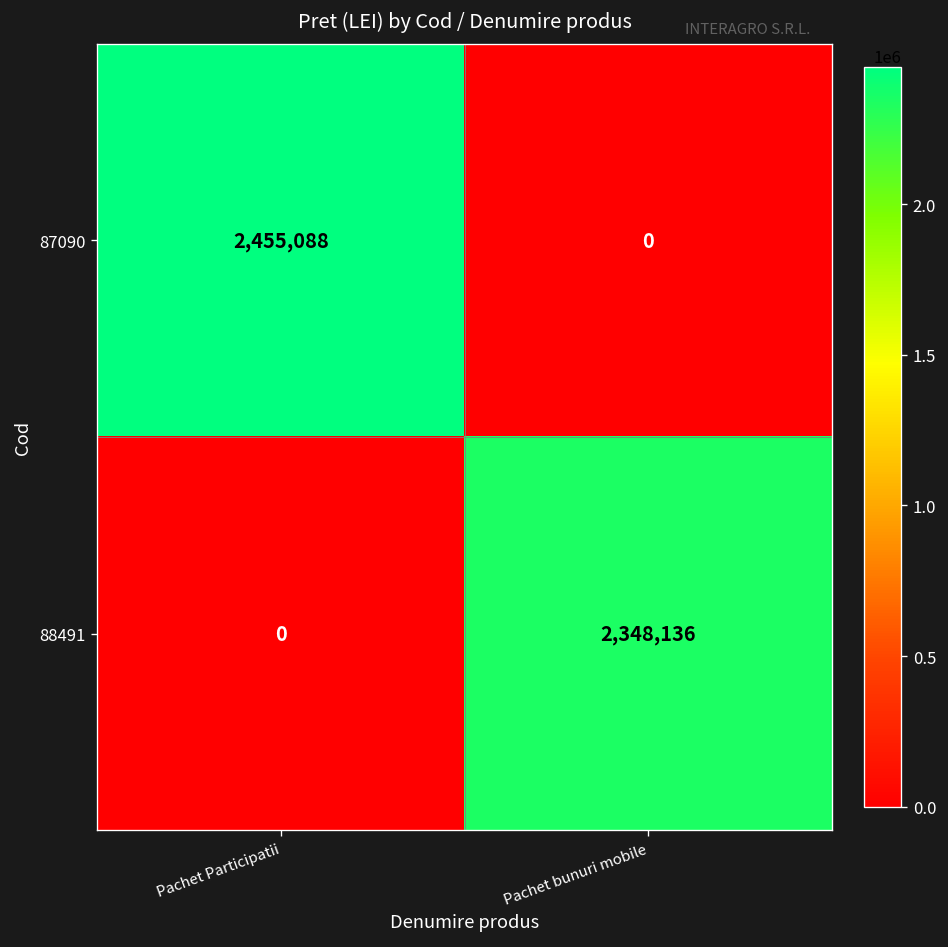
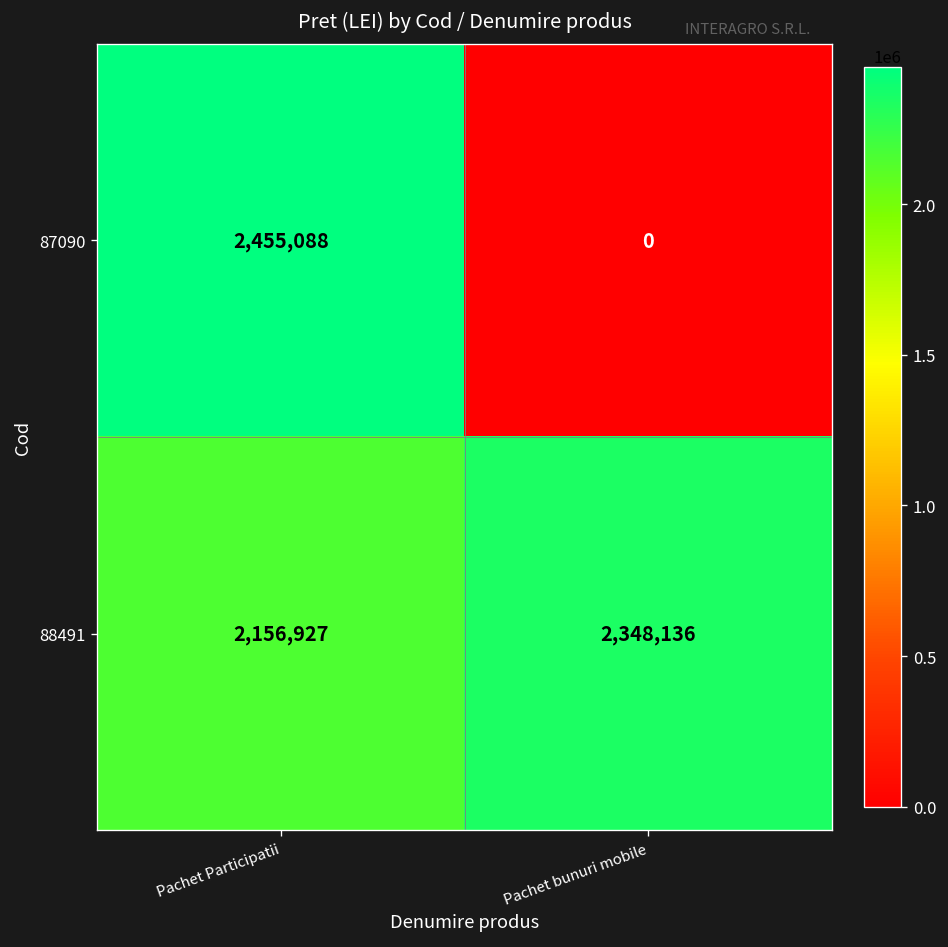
  {
    "87090": {
      "Pachet Participatii": "2,455,088",
      "Pachet bunuri mobile": "0"
    },
    "88491": {
-     "Pachet Participatii": "0",
+     "Pachet Participatii": "2,156,927",
      "Pachet bunuri mobile": "2,348,136"
    }
  }
